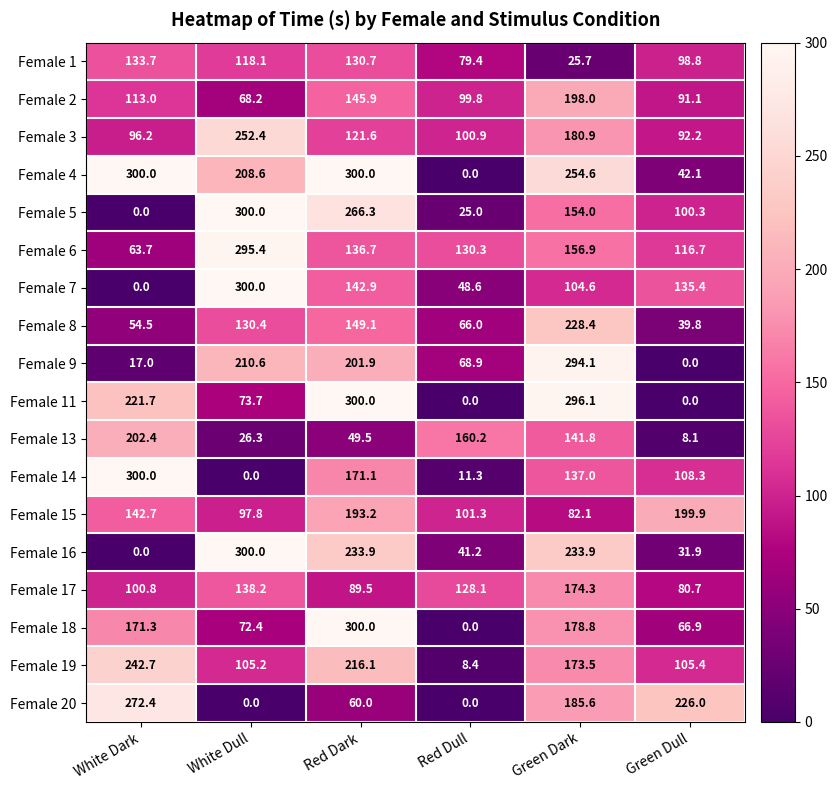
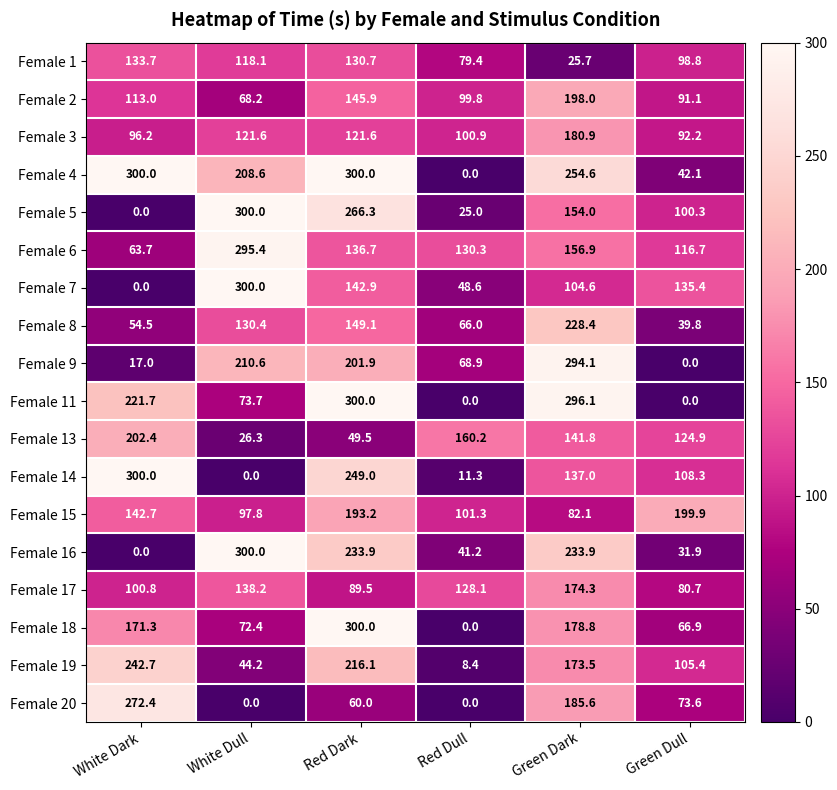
  {
    "Female 1": {
      "White Dark": 133.7,
      "White Dull": 118.1,
      "Red Dark": 130.7,
      "Red Dull": 79.4,
      "Green Dark": 25.7,
      "Green Dull": 98.8
    },
    "Female 2": {
      "White Dark": 113.0,
      "White Dull": 68.2,
      "Red Dark": 145.9,
      "Red Dull": 99.8,
      "Green Dark": 198.0,
      "Green Dull": 91.1
    },
    "Female 3": {
      "White Dark": 96.2,
-     "White Dull": 252.4,
+     "White Dull": 121.6,
      "Red Dark": 121.6,
      "Red Dull": 100.9,
      "Green Dark": 180.9,
      "Green Dull": 92.2
    },
    "Female 4": {
      "White Dark": 300.0,
      "White Dull": 208.6,
      "Red Dark": 300.0,
      "Red Dull": 0.0,
      "Green Dark": 254.6,
      "Green Dull": 42.1
    },
    "Female 5": {
      "White Dark": 0.0,
      "White Dull": 300.0,
      "Red Dark": 266.3,
      "Red Dull": 25.0,
      "Green Dark": 154.0,
      "Green Dull": 100.3
    },
    "Female 6": {
      "White Dark": 63.7,
      "White Dull": 295.4,
      "Red Dark": 136.7,
      "Red Dull": 130.3,
      "Green Dark": 156.9,
      "Green Dull": 116.7
    },
    "Female 7": {
      "White Dark": 0.0,
      "White Dull": 300.0,
      "Red Dark": 142.9,
      "Red Dull": 48.6,
      "Green Dark": 104.6,
      "Green Dull": 135.4
    },
    "Female 8": {
      "White Dark": 54.5,
      "White Dull": 130.4,
      "Red Dark": 149.1,
      "Red Dull": 66.0,
      "Green Dark": 228.4,
      "Green Dull": 39.8
    },
    "Female 9": {
      "White Dark": 17.0,
      "White Dull": 210.6,
      "Red Dark": 201.9,
      "Red Dull": 68.9,
      "Green Dark": 294.1,
      "Green Dull": 0.0
    },
    "Female 11": {
      "White Dark": 221.7,
      "White Dull": 73.7,
      "Red Dark": 300.0,
      "Red Dull": 0.0,
      "Green Dark": 296.1,
      "Green Dull": 0.0
    },
    "Female 13": {
      "White Dark": 202.4,
      "White Dull": 26.3,
      "Red Dark": 49.5,
      "Red Dull": 160.2,
      "Green Dark": 141.8,
-     "Green Dull": 8.1
+     "Green Dull": 124.9
    },
    "Female 14": {
      "White Dark": 300.0,
      "White Dull": 0.0,
-     "Red Dark": 171.1,
+     "Red Dark": 249.0,
      "Red Dull": 11.3,
      "Green Dark": 137.0,
      "Green Dull": 108.3
    },
    "Female 15": {
      "White Dark": 142.7,
      "White Dull": 97.8,
      "Red Dark": 193.2,
      "Red Dull": 101.3,
      "Green Dark": 82.1,
      "Green Dull": 199.9
    },
    "Female 16": {
      "White Dark": 0.0,
      "White Dull": 300.0,
      "Red Dark": 233.9,
      "Red Dull": 41.2,
      "Green Dark": 233.9,
      "Green Dull": 31.9
    },
    "Female 17": {
      "White Dark": 100.8,
      "White Dull": 138.2,
      "Red Dark": 89.5,
      "Red Dull": 128.1,
      "Green Dark": 174.3,
      "Green Dull": 80.7
    },
    "Female 18": {
      "White Dark": 171.3,
      "White Dull": 72.4,
      "Red Dark": 300.0,
      "Red Dull": 0.0,
      "Green Dark": 178.8,
      "Green Dull": 66.9
    },
    "Female 19": {
      "White Dark": 242.7,
-     "White Dull": 105.2,
+     "White Dull": 44.2,
      "Red Dark": 216.1,
      "Red Dull": 8.4,
      "Green Dark": 173.5,
      "Green Dull": 105.4
    },
    "Female 20": {
      "White Dark": 272.4,
      "White Dull": 0.0,
      "Red Dark": 60.0,
      "Red Dull": 0.0,
      "Green Dark": 185.6,
-     "Green Dull": 226.0
+     "Green Dull": 73.6
    }
  }
